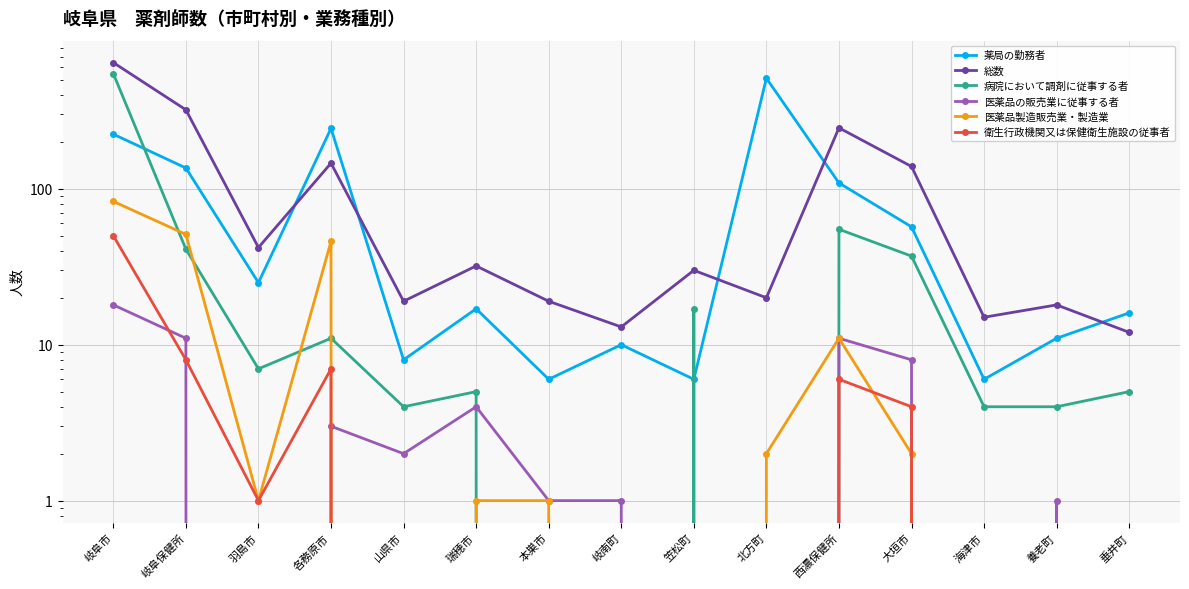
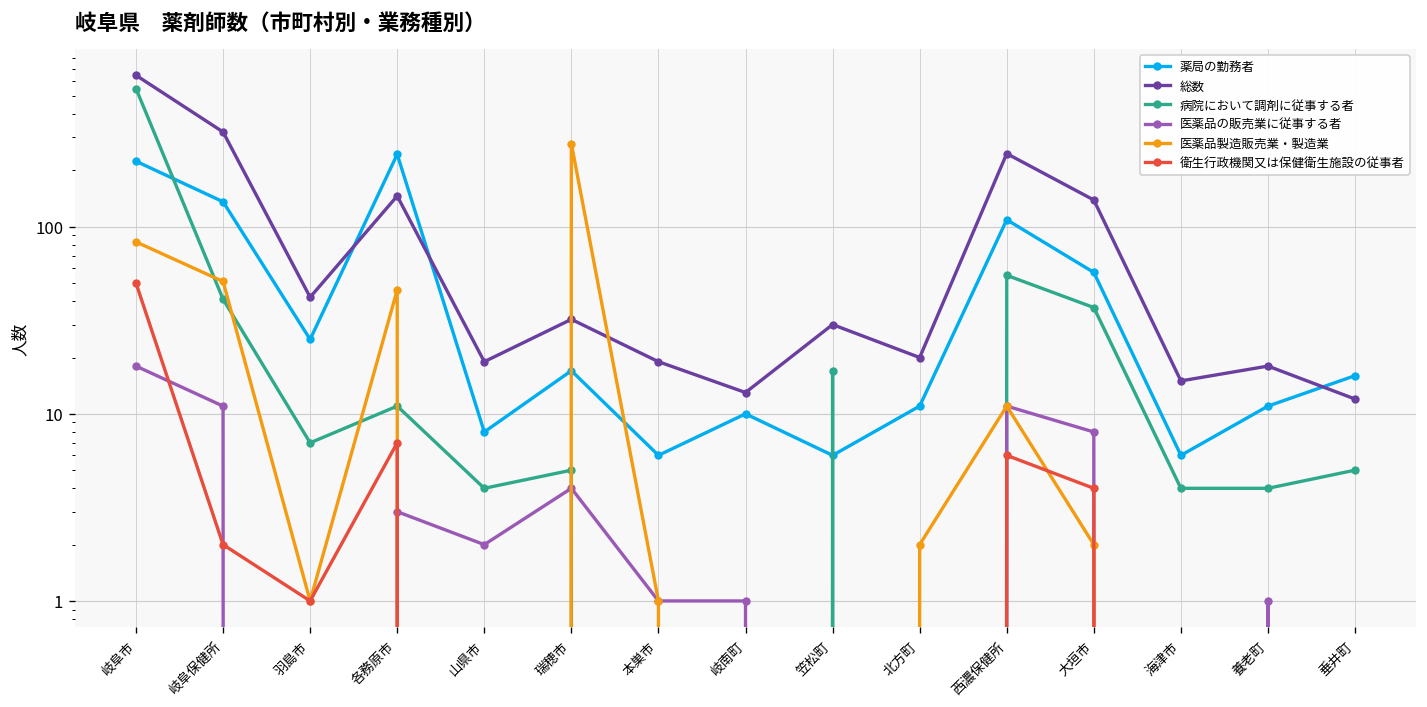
  {
    "薬局の勤務者": {
      "岐阜市": 220,
      "岐阜保健所": 140,
      "羽島市": 25,
      "各務原市": 240,
      "山県市": 8,
      "瑞穂市": 17,
      "本巣市": 6,
      "岐南町": 10,
      "笠松町": 6,
-     "北方町": 510,
+     "北方町": 11,
      "西濃保健所": 110,
      "大垣市": 57,
      "海津市": 6,
      "養老町": 11,
      "垂井町": 16
    },
    "病院において調剤に従事する者": {
      "岐阜市": 550,
      "岐阜保健所": 41,
      "羽島市": 7,
      "各務原市": 11,
      "山県市": 4,
      "瑞穂市": 5,
      "笠松町": 17,
      "西濃保健所": 55,
      "大垣市": 37,
      "海津市": 4,
      "養老町": 4,
      "垂井町": 5
    },
    "医薬品製造販売業・製造業": {
      "岐阜市": 80,
      "岐阜保健所": 51,
      "各務原市": 46,
-     "瑞穂市": 1,
+     "瑞穂市": 280,
      "北方町": 2,
      "大垣市": 2
    },
    "衛生行政機関又は保健衛生施設の従事者": {
      "岐阜市": 50,
-     "岐阜保健所": 8,
+     "岐阜保健所": 2,
      "各務原市": 7,
      "西濃保健所": 6,
      "大垣市": 4
    }
  }
